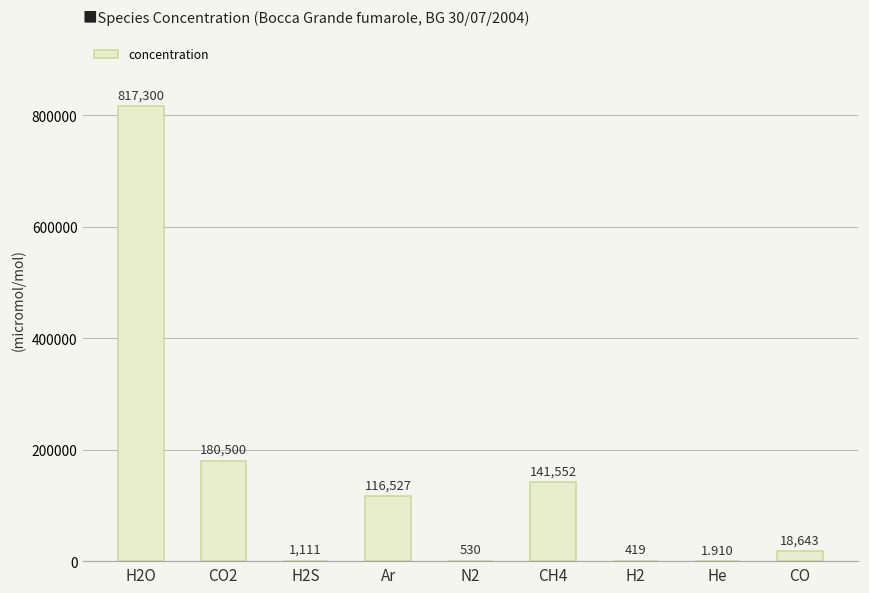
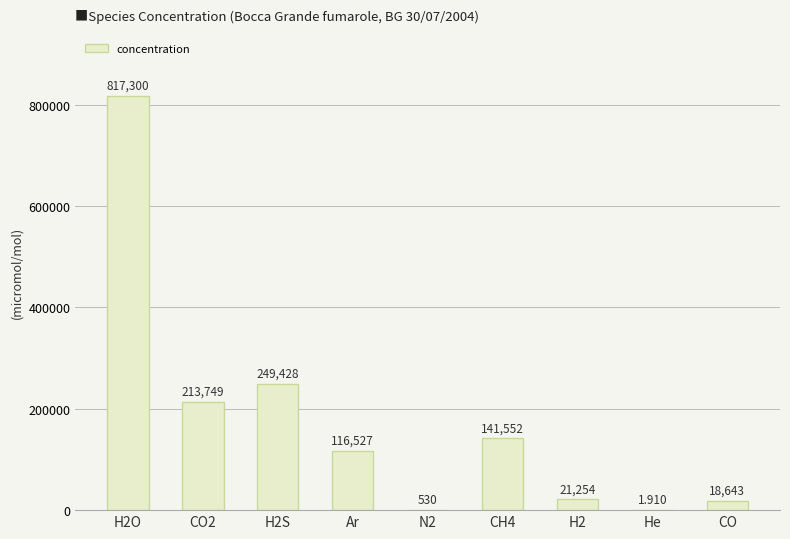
  {
    "H2O": "817,300",
-   "CO2": "180,500",
-   "H2S": "1,111",
+   "CO2": "213,749",
+   "H2S": "249,428",
    "N2": "530",
    "CH4": "141,552",
-   "H2": "419",
+   "H2": "21,254",
    "He": "1.910"
  }
